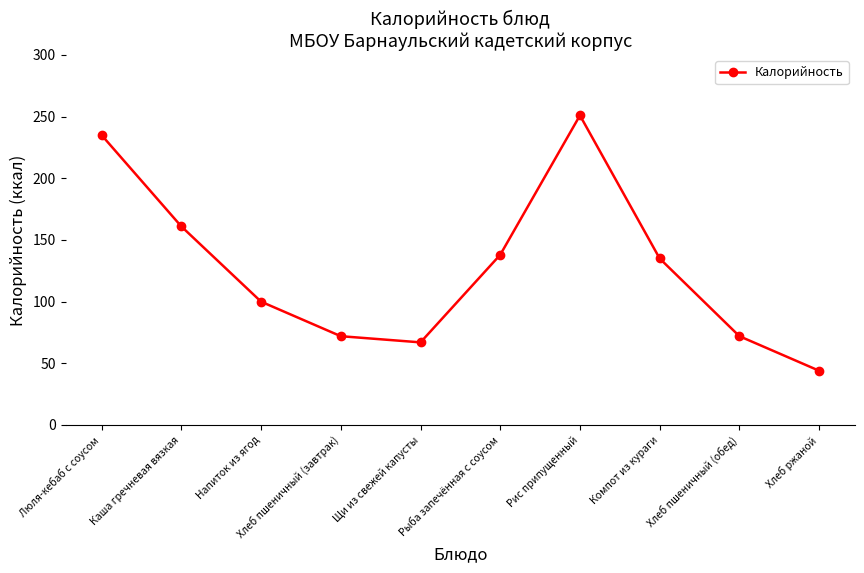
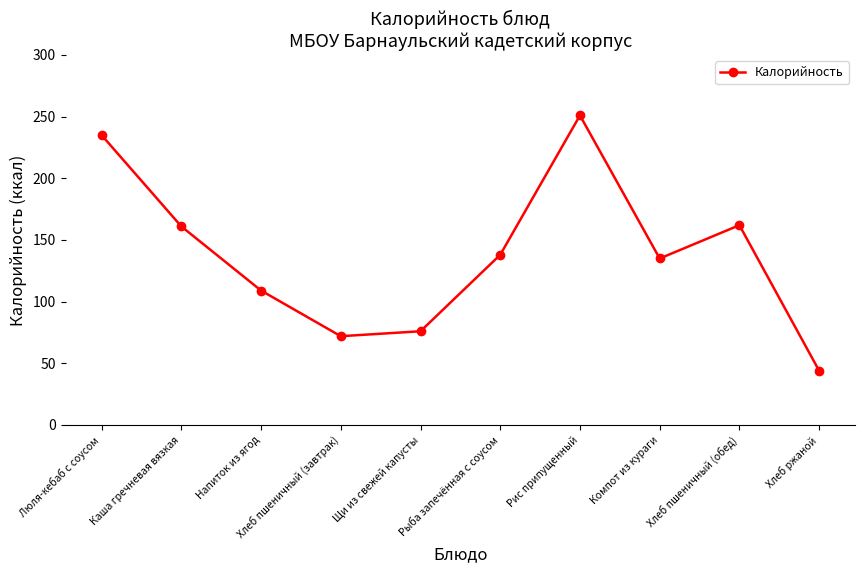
  {
    "Люля-кебаб с соусом": 235,
    "Каша гречневая вязкая": 161,
-   "Напиток из ягод": 100,
+   "Напиток из ягод": 109,
    "Хлеб пшеничный (завтрак)": 72,
-   "Щи из свежей капусты": 67,
+   "Щи из свежей капусты": 76,
    "Рыба запечённая с соусом": 138,
    "Рис припущенный": 251,
    "Компот из кураги": 135,
-   "Хлеб пшеничный (обед)": 72,
+   "Хлеб пшеничный (обед)": 162,
    "Хлеб ржаной": 44
  }
